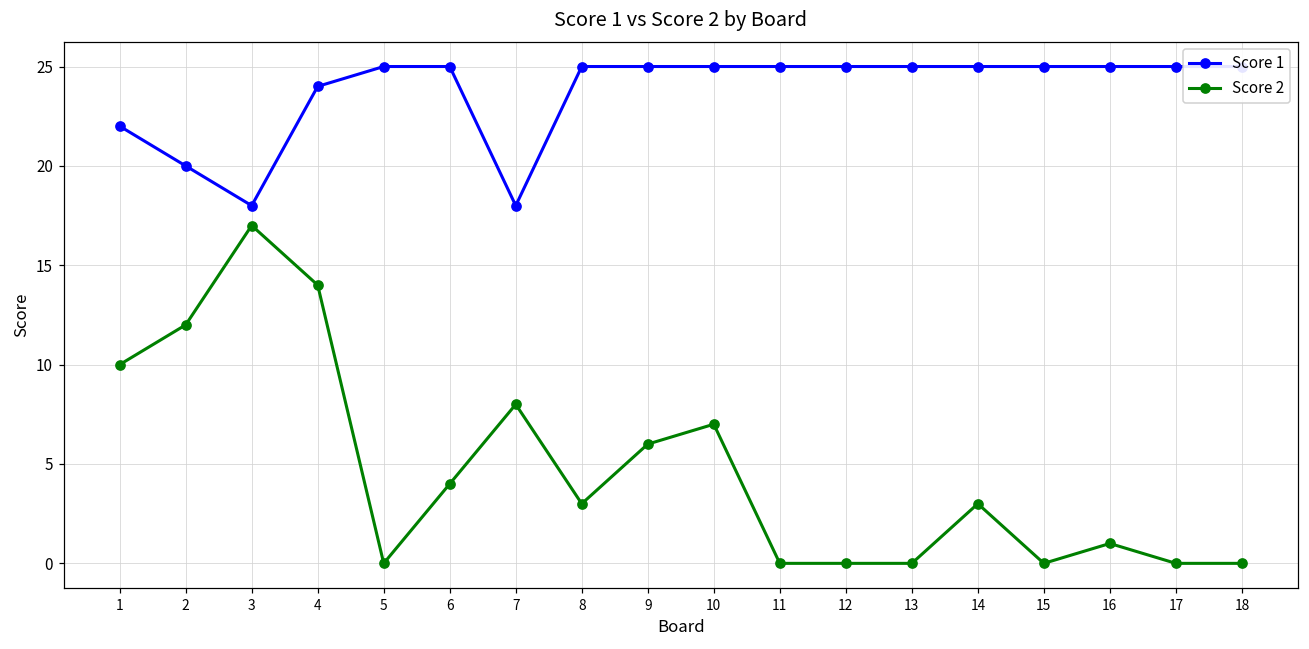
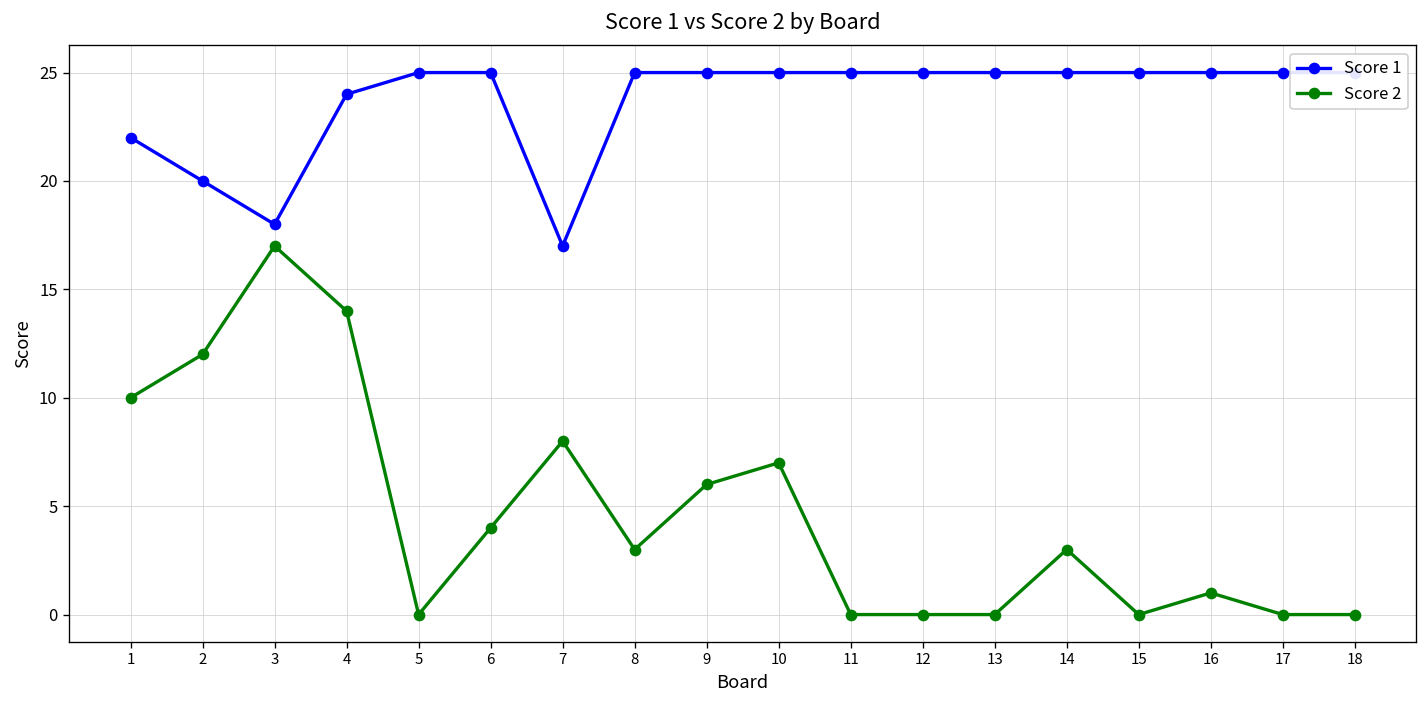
  {
    "Score 1": {
      "1": 22,
      "2": 20,
      "3": 18,
      "4": 24,
      "5": 25,
      "6": 25,
-     "7": 18,
+     "7": 17,
      "8": 25,
      "9": 25,
      "10": 25,
      "11": 25,
      "12": 25,
      "13": 25,
      "14": 25,
      "15": 25,
      "16": 25,
      "17": 25
    },
    "Score 2": {
      "1": 10,
      "2": 12,
      "3": 17,
      "4": 14,
      "5": 0,
      "6": 4,
      "7": 8,
      "8": 3,
      "9": 6,
      "10": 7,
      "11": 0,
      "12": 0,
      "13": 0,
      "14": 3,
      "15": 0,
      "16": 1,
      "17": 0,
      "18": 0
    }
  }
